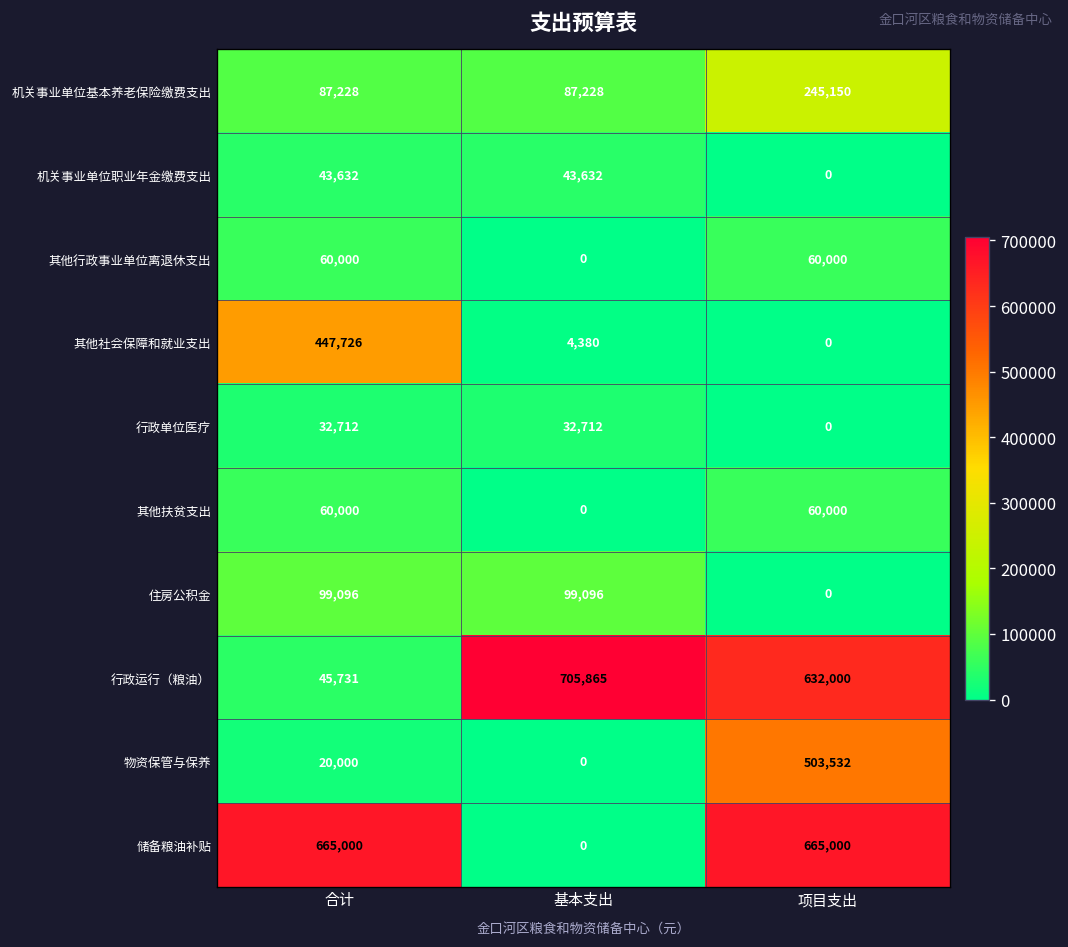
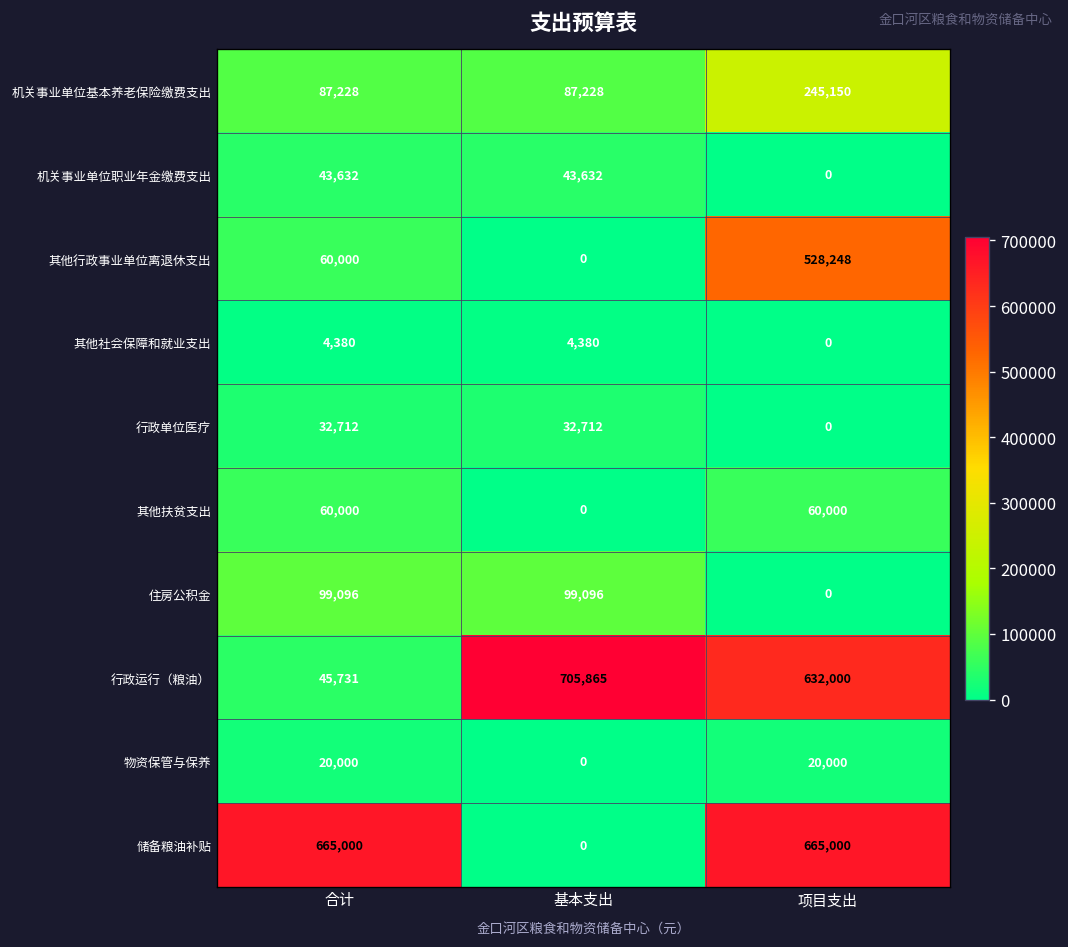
  {
    "机关事业单位基本养老保险缴费支出": {
      "合计": "87,228",
      "基本支出": "87,228",
      "项目支出": "245,150"
    },
    "机关事业单位职业年金缴费支出": {
      "合计": "43,632",
      "基本支出": "43,632",
      "项目支出": "0"
    },
    "其他行政事业单位离退休支出": {
      "合计": "60,000",
      "基本支出": "0",
-     "项目支出": "60,000"
+     "项目支出": "528,248"
    },
    "其他社会保障和就业支出": {
-     "合计": "447,726",
+     "合计": "4,380",
      "基本支出": "4,380",
      "项目支出": "0"
    },
    "行政单位医疗": {
      "合计": "32,712",
      "基本支出": "32,712",
      "项目支出": "0"
    },
    "其他扶贫支出": {
      "合计": "60,000",
      "基本支出": "0",
      "项目支出": "60,000"
    },
    "住房公积金": {
      "合计": "99,096",
      "基本支出": "99,096",
      "项目支出": "0"
    },
    "行政运行（粮油）": {
      "合计": "45,731",
      "基本支出": "705,865",
      "项目支出": "632,000"
    },
    "物资保管与保养": {
      "合计": "20,000",
      "基本支出": "0",
-     "项目支出": "503,532"
+     "项目支出": "20,000"
    },
    "储备粮油补贴": {
      "合计": "665,000",
      "基本支出": "0",
      "项目支出": "665,000"
    }
  }
